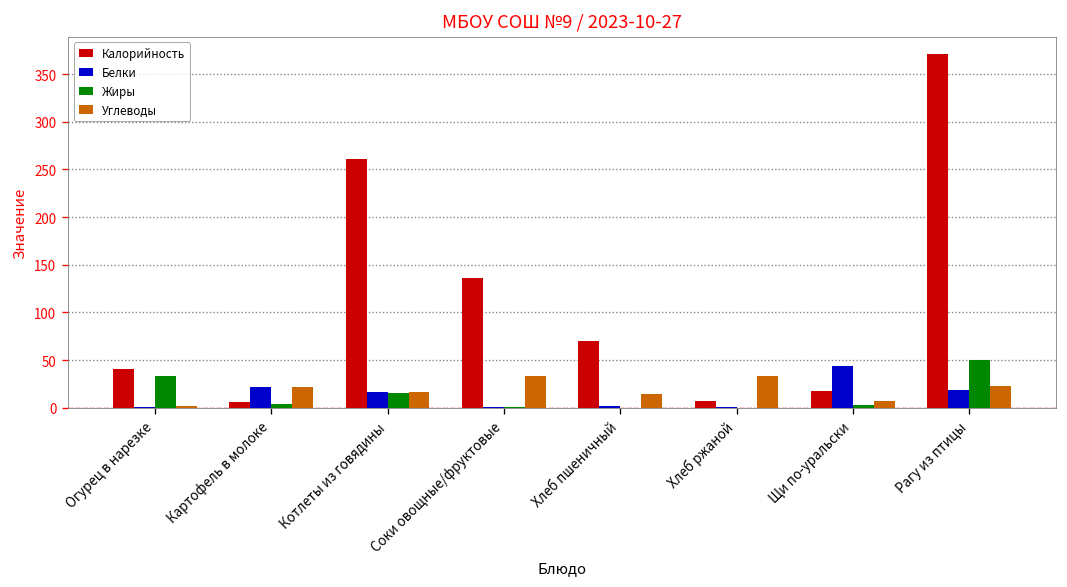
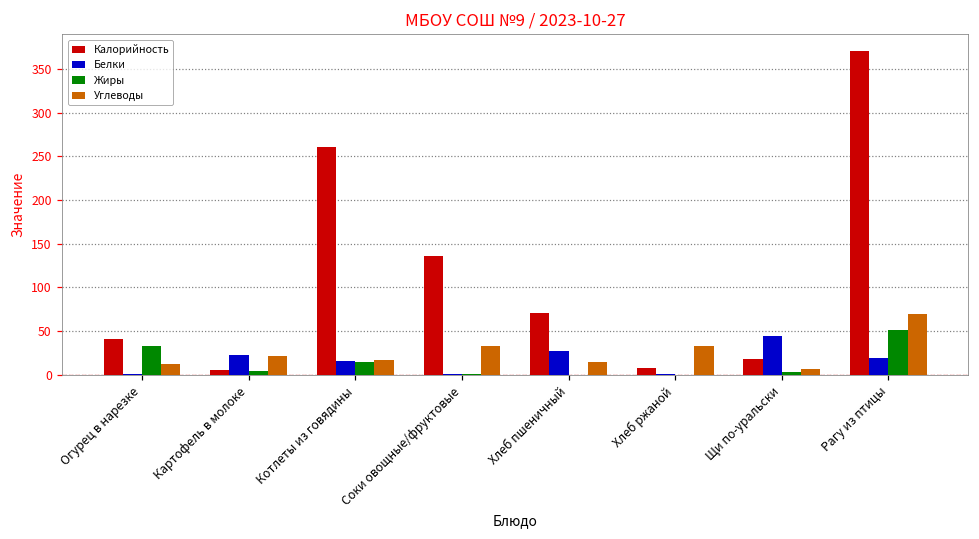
  {
    "Калорийность": {
      "Огурец в нарезке": 40,
      "Картофель в молоке": 10,
      "Котлеты из говядины": 260,
      "Соки овощные/фруктовые": 140,
      "Хлеб пшеничный": 70,
      "Хлеб ржаной": 10,
      "Щи по-уральски": 20,
      "Рагу из птицы": 370
    },
    "Белки": {
      "Картофель в молоке": 20,
      "Котлеты из говядины": 20,
-     "Хлеб пшеничный": 0,
+     "Хлеб пшеничный": 30,
      "Щи по-уральски": 40,
      "Рагу из птицы": 20
    },
    "Жиры": {
      "Огурец в нарезке": 30,
      "Картофель в молоке": 0,
      "Котлеты из говядины": 20,
      "Рагу из птицы": 50
    },
    "Углеводы": {
-     "Огурец в нарезке": 0,
+     "Огурец в нарезке": 10,
      "Картофель в молоке": 20,
      "Котлеты из говядины": 20,
      "Соки овощные/фруктовые": 30,
      "Хлеб пшеничный": 10,
      "Хлеб ржаной": 30,
      "Щи по-уральски": 10,
-     "Рагу из птицы": 20
+     "Рагу из птицы": 70
    }
  }
